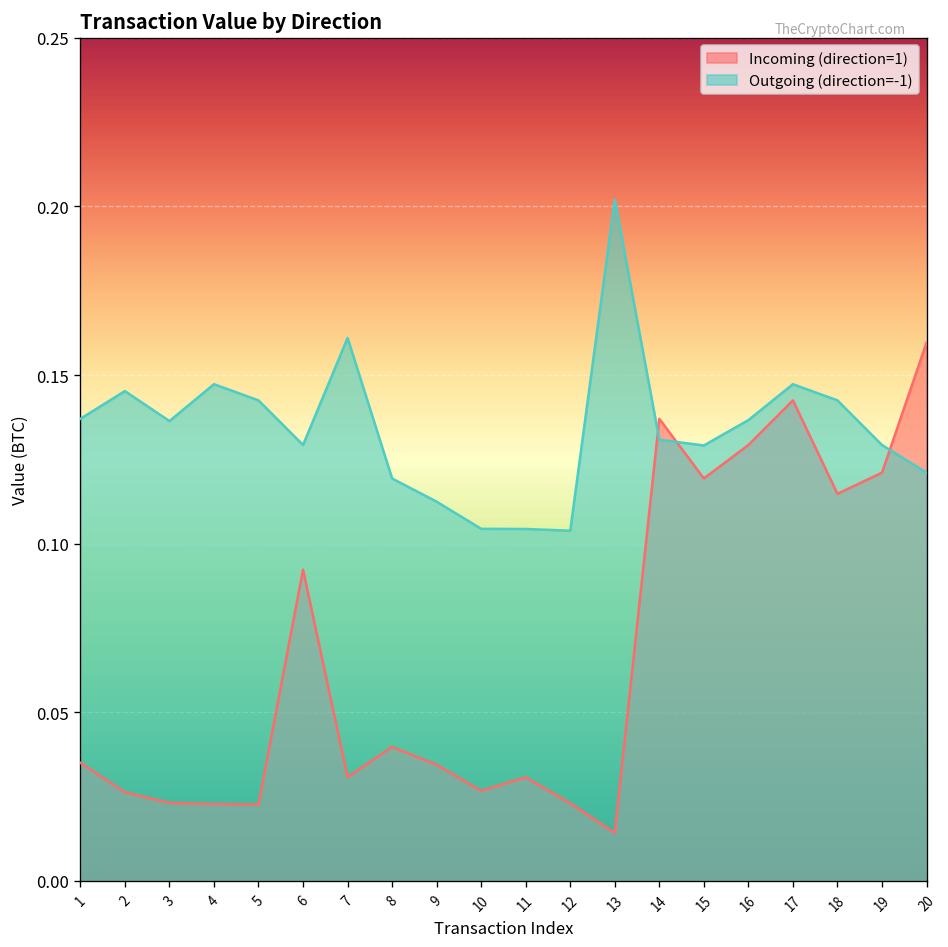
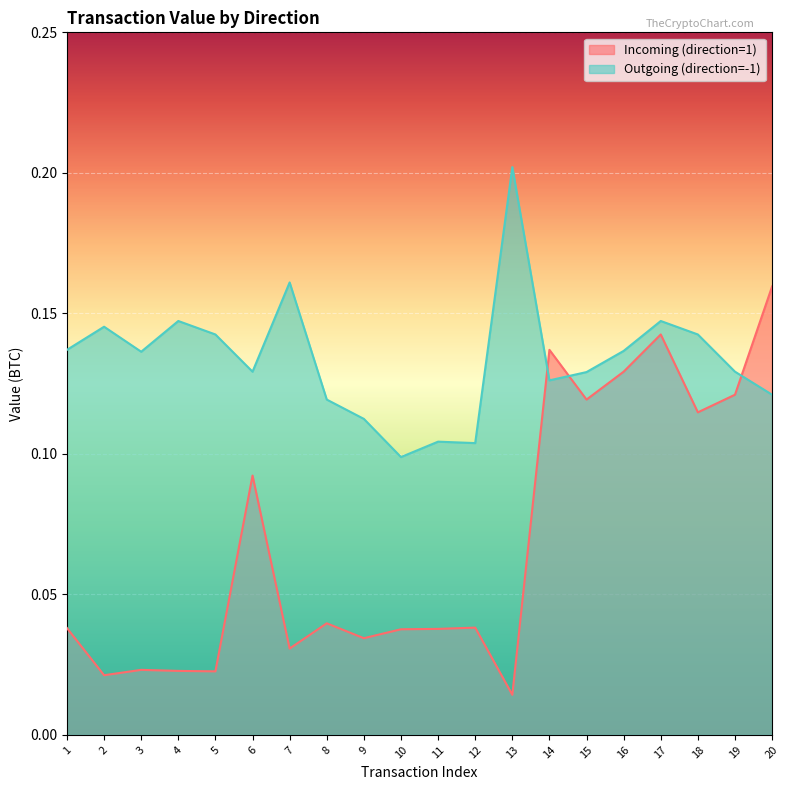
  {
    "Incoming (direction=1)": {
-     "1": 0.035,
-     "2": 0.026,
+     "1": 0.038,
+     "2": 0.021,
      "3": 0.023,
      "4": 0.023,
      "5": 0.023,
      "6": 0.092,
      "7": 0.031,
      "8": 0.040,
      "9": 0.034,
-     "10": 0.027,
-     "11": 0.031,
-     "12": 0.023,
+     "10": 0.038,
+     "11": 0.038,
+     "12": 0.038,
      "13": 0.014,
      "14": 0.137,
      "15": 0.119,
      "16": 0.129,
      "17": 0.142,
      "18": 0.115,
      "19": 0.121,
      "20": 0.160
    },
    "Outgoing (direction=-1)": {
      "1": 0.137,
      "2": 0.145,
      "3": 0.136,
      "4": 0.147,
      "5": 0.142,
      "6": 0.129,
      "7": 0.161,
      "8": 0.119,
      "9": 0.112,
-     "10": 0.104,
+     "10": 0.099,
      "11": 0.104,
      "12": 0.104,
      "13": 0.202,
-     "14": 0.131,
+     "14": 0.126,
      "15": 0.129,
      "16": 0.137,
      "17": 0.147,
      "18": 0.142,
      "19": 0.129,
      "20": 0.121
    }
  }
